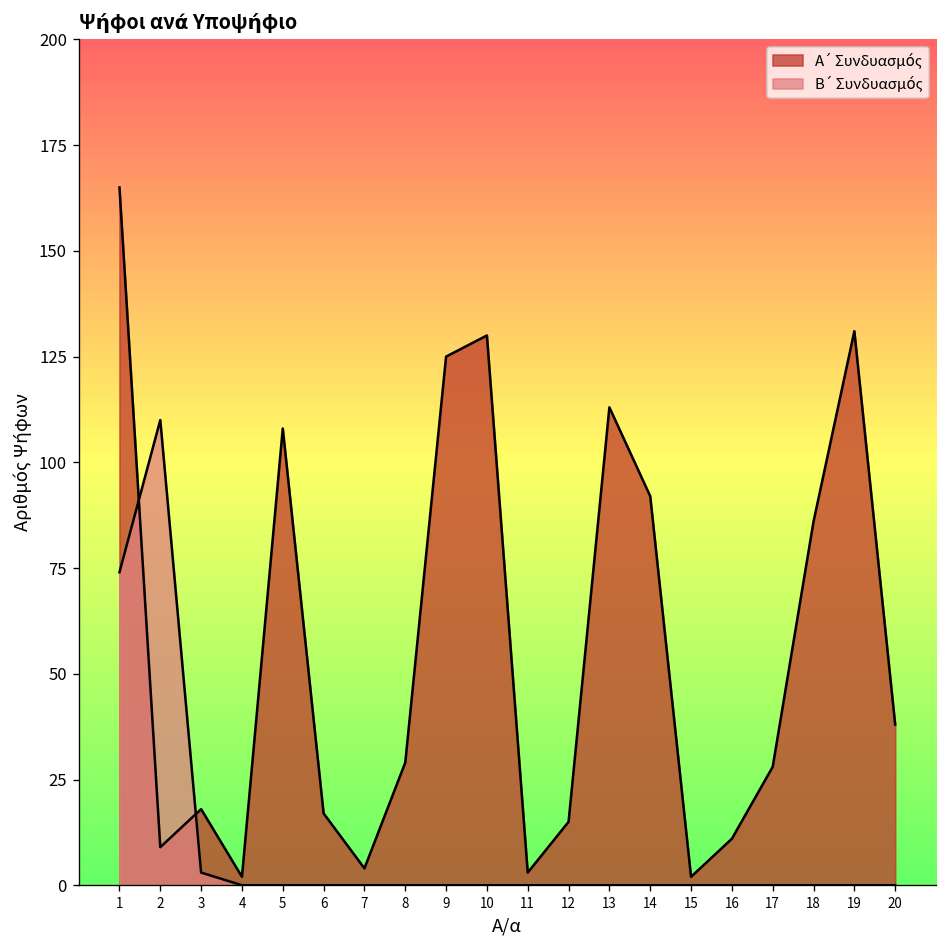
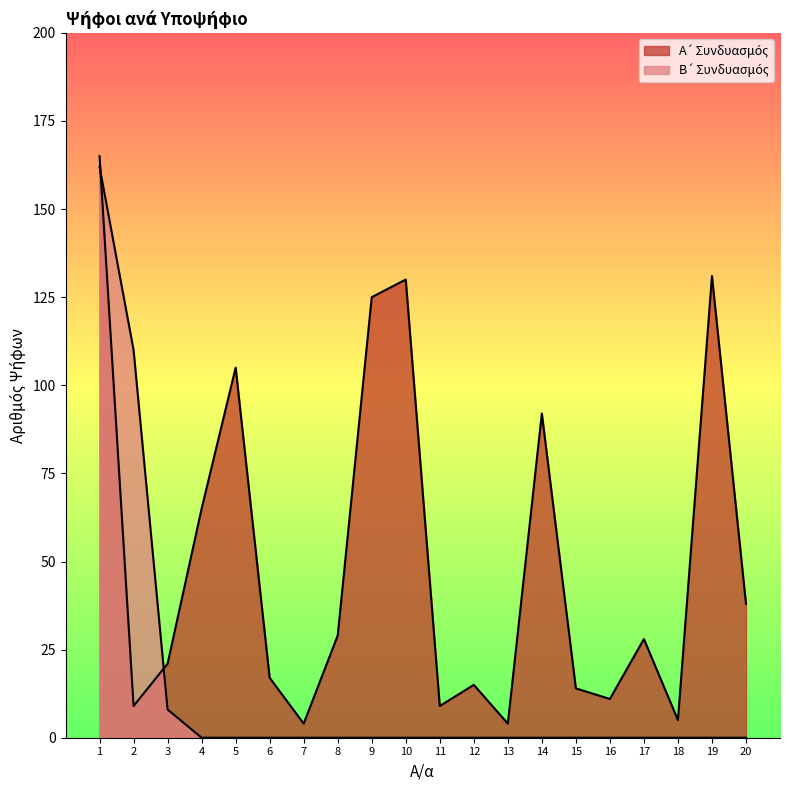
  {
    "Α΄ Συνδυασμός": {
      "1": 165,
      "2": 9,
-     "3": 18,
-     "4": 2,
-     "5": 108,
+     "3": 21,
+     "4": 65,
+     "5": 105,
      "6": 17,
      "7": 4,
      "8": 29,
      "9": 125,
      "10": 130,
-     "11": 3,
+     "11": 9,
      "12": 15,
-     "13": 113,
+     "13": 4,
      "14": 92,
-     "15": 2,
+     "15": 14,
      "16": 11,
      "17": 28,
-     "18": 86,
+     "18": 5,
      "19": 131,
      "20": 38
    },
    "Β΄ Συνδυασμός": {
-     "1": 74,
+     "1": 162,
      "2": 110,
-     "3": 3,
+     "3": 8,
      "4": 0,
      "5": 0,
      "6": 0,
      "7": 0,
      "8": 0,
      "9": 0,
      "10": 0,
      "11": 0,
      "12": 0,
      "13": 0,
      "14": 0,
      "15": 0,
      "16": 0,
      "17": 0,
      "18": 0,
      "19": 0,
      "20": 0
    }
  }
